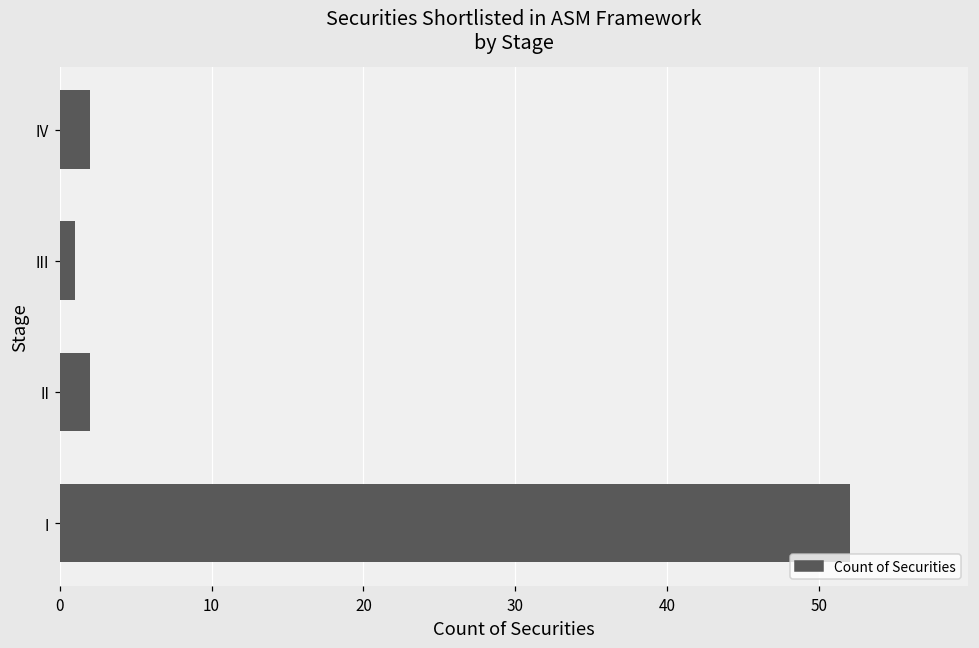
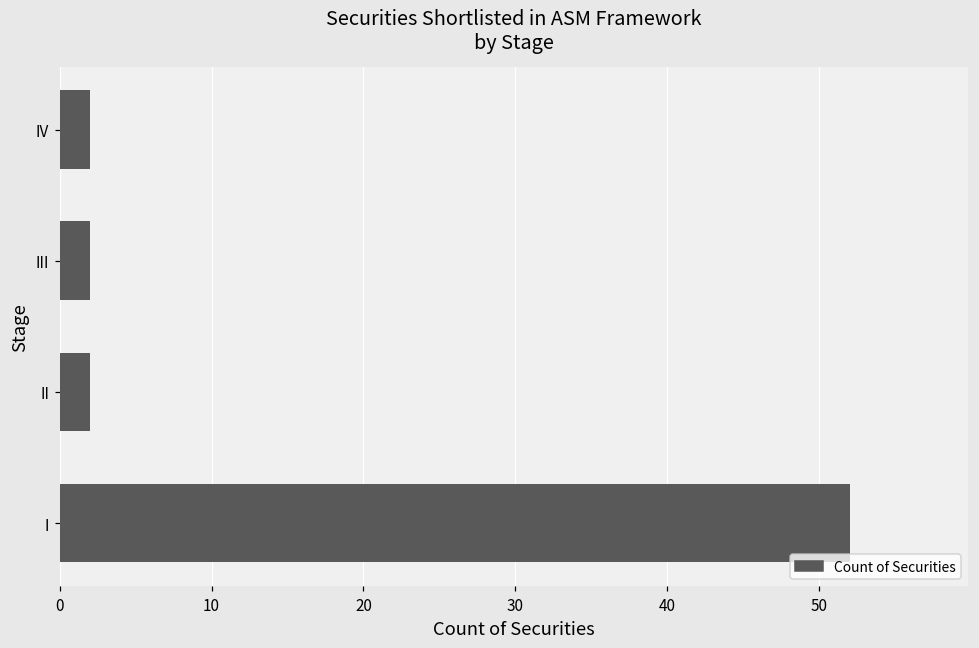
  {
    "IV": 2,
-   "III": 1,
+   "III": 2,
    "II": 2,
    "I": 52
  }
